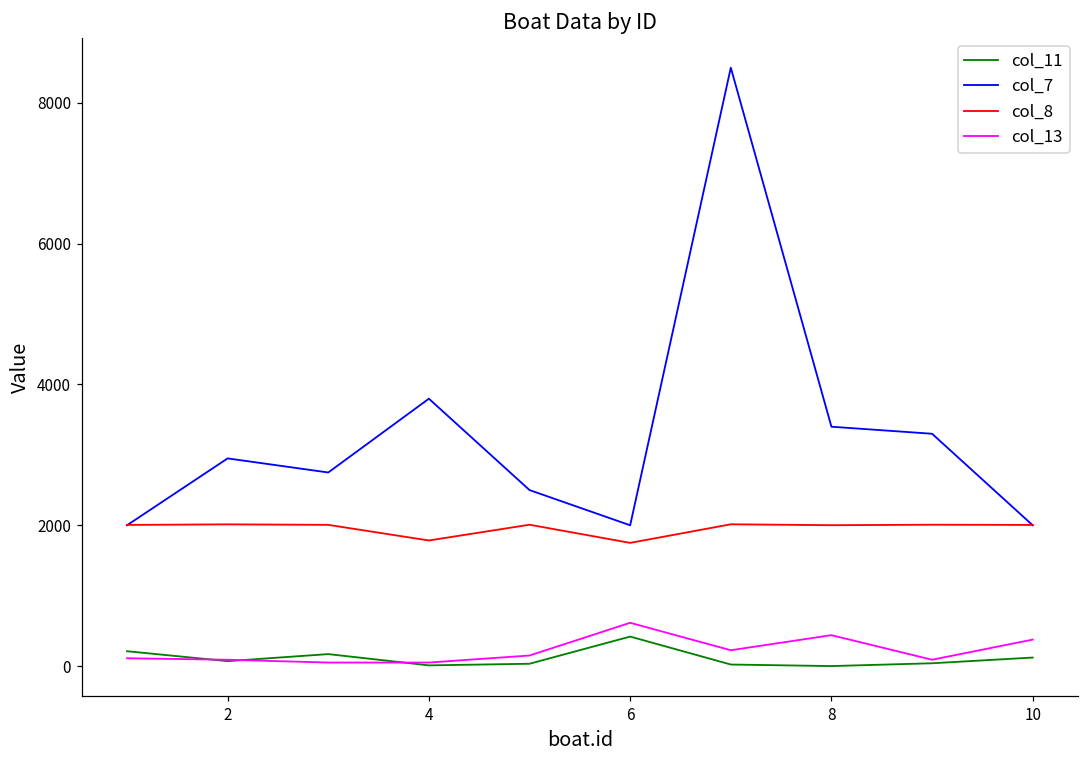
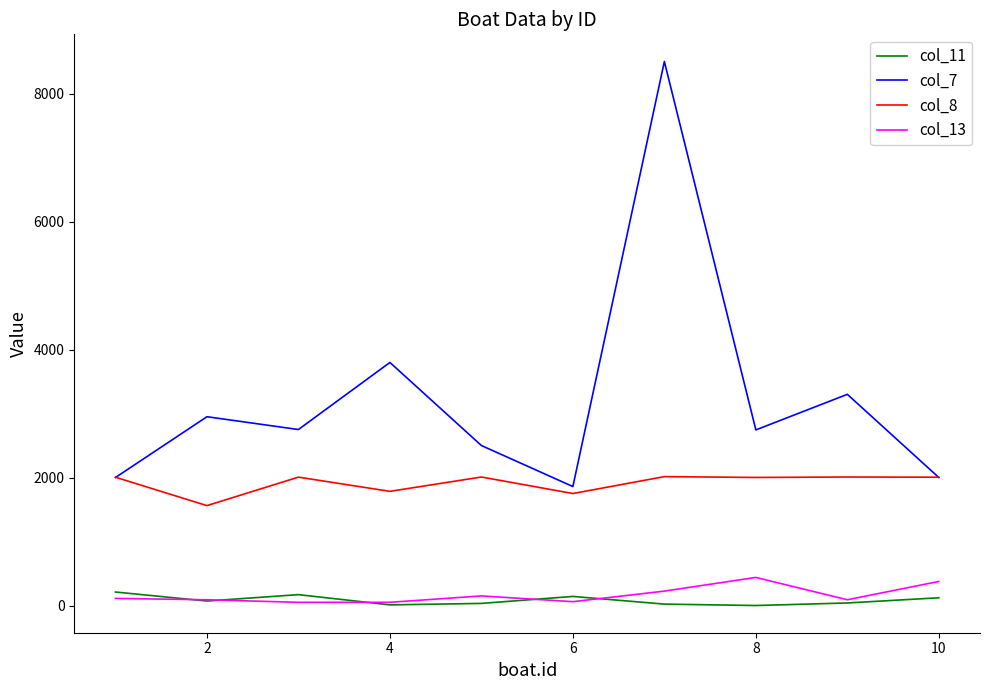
  {
    "col_11": {
      "4": 0,
-     "6": 400,
+     "6": 100,
      "8": 0,
      "10": 100
    },
    "col_7": {
      "2": 3000,
      "4": 3800,
-     "6": 2000,
-     "8": 3400
+     "6": 1900,
+     "8": 2700
    },
    "col_8": {
-     "2": 2000,
+     "2": 1600,
      "4": 1800,
      "6": 1800,
      "8": 2000
    },
    "col_13": {
      "4": 100,
-     "6": 600,
+     "6": 100,
      "8": 400,
      "10": 400
    }
  }
